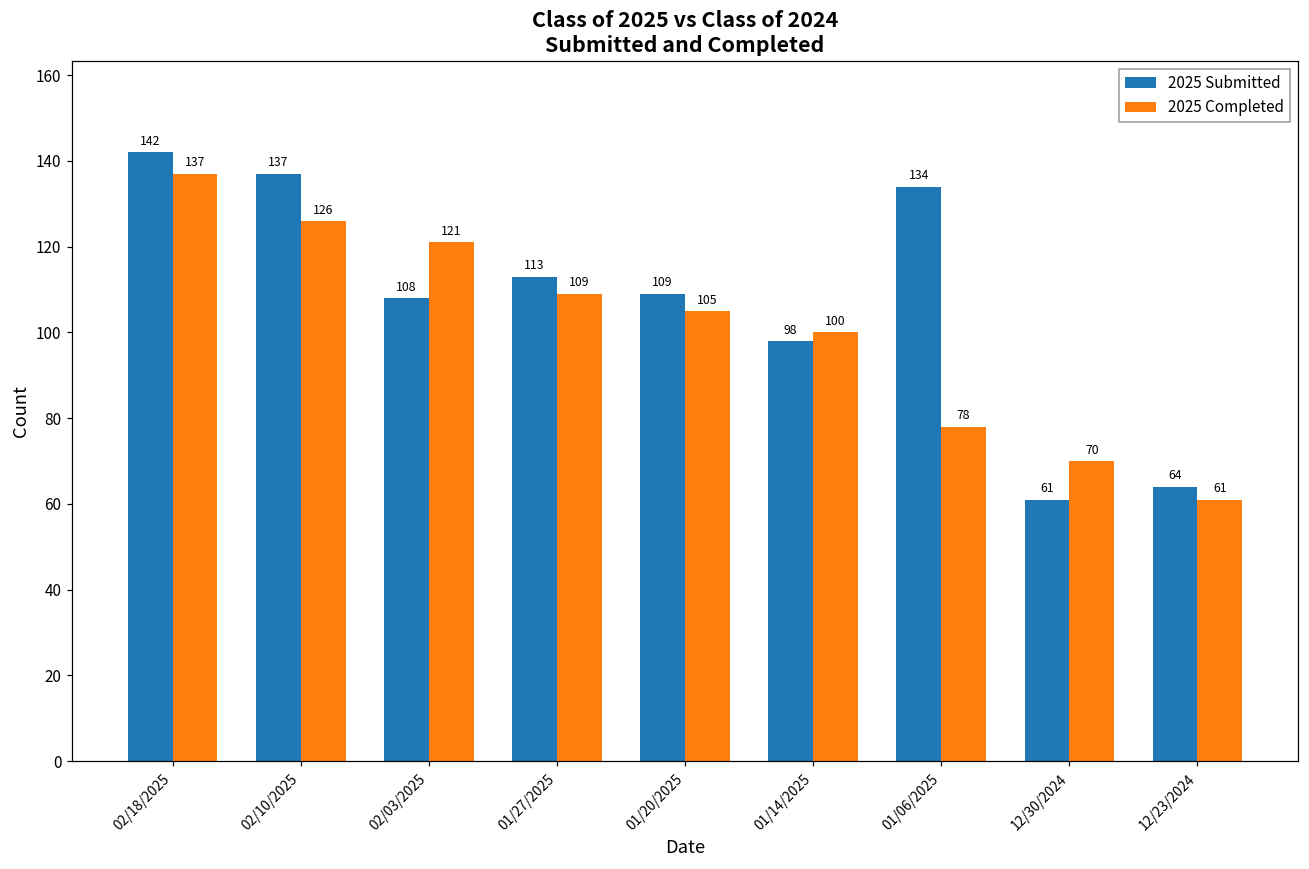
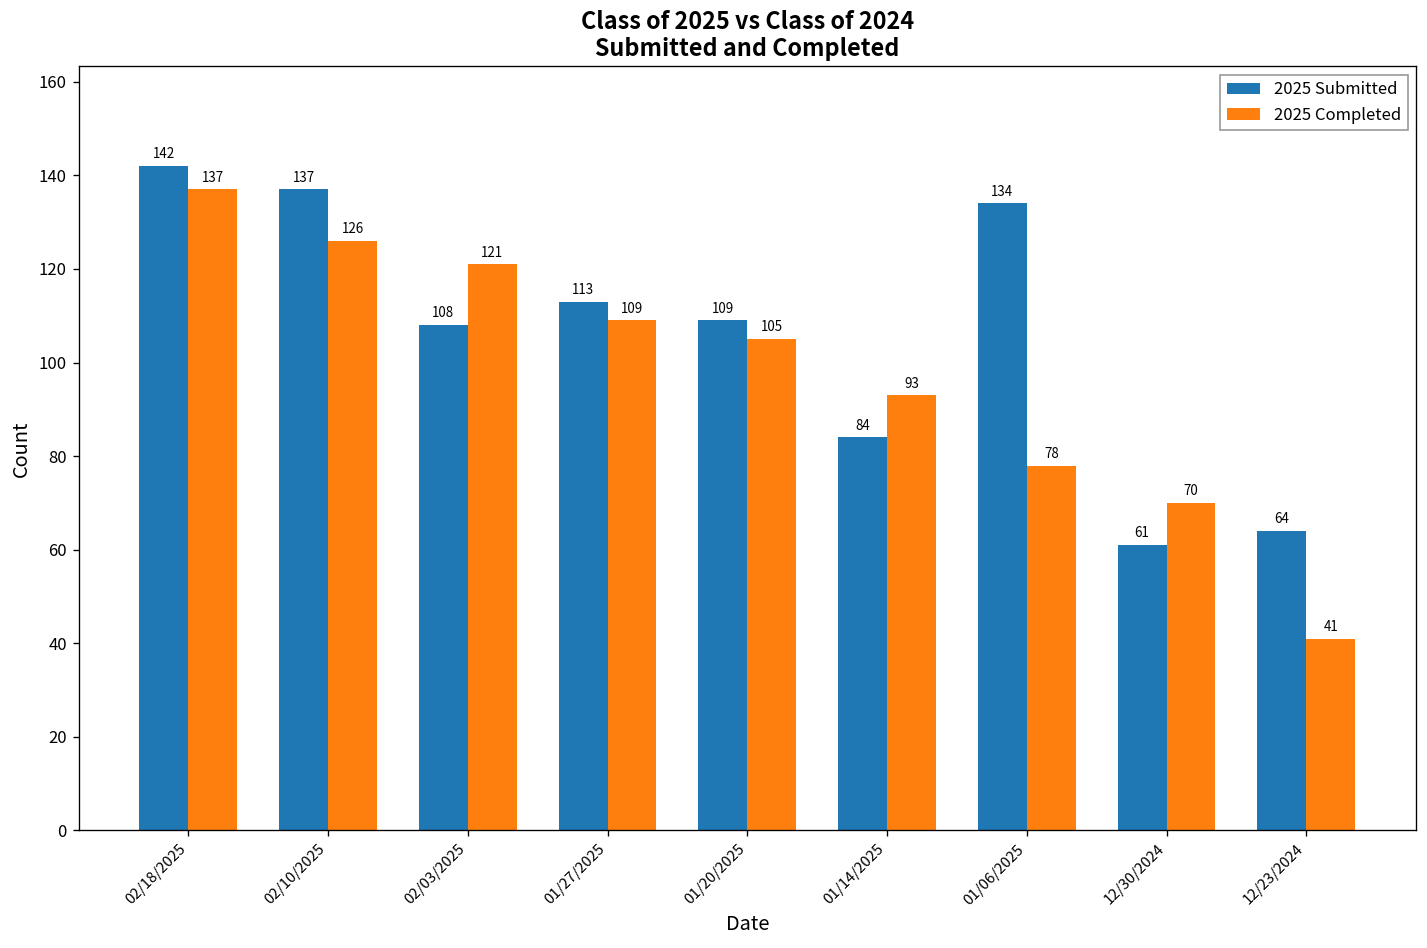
  {
    "2025 Submitted": {
      "02/18/2025": 142,
      "02/10/2025": 137,
      "02/03/2025": 108,
      "01/27/2025": 113,
      "01/20/2025": 109,
-     "01/14/2025": 98,
+     "01/14/2025": 84,
      "01/06/2025": 134,
      "12/30/2024": 61,
      "12/23/2024": 64
    },
    "2025 Completed": {
      "02/18/2025": 137,
      "02/10/2025": 126,
      "02/03/2025": 121,
      "01/27/2025": 109,
      "01/20/2025": 105,
-     "01/14/2025": 100,
+     "01/14/2025": 93,
      "01/06/2025": 78,
      "12/30/2024": 70,
-     "12/23/2024": 61
+     "12/23/2024": 41
    }
  }
